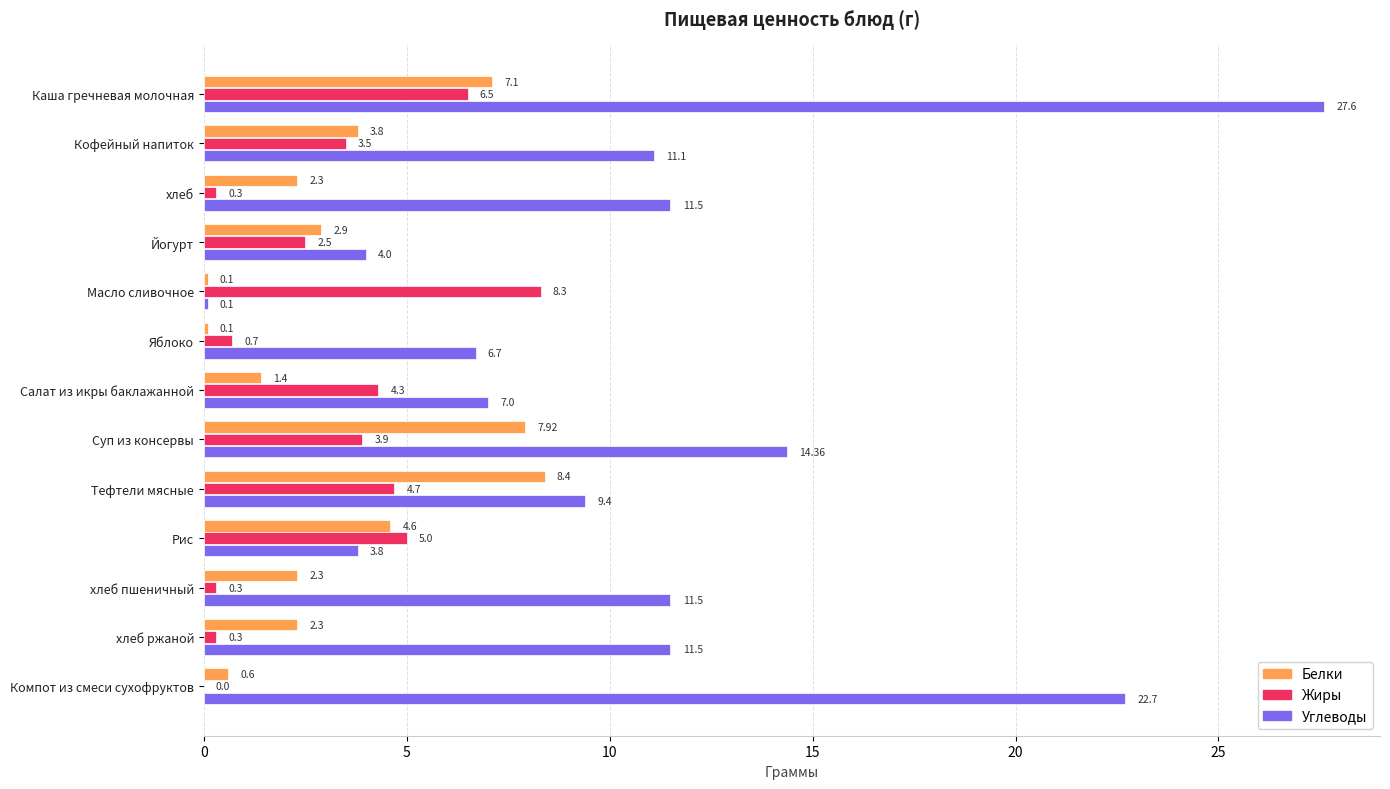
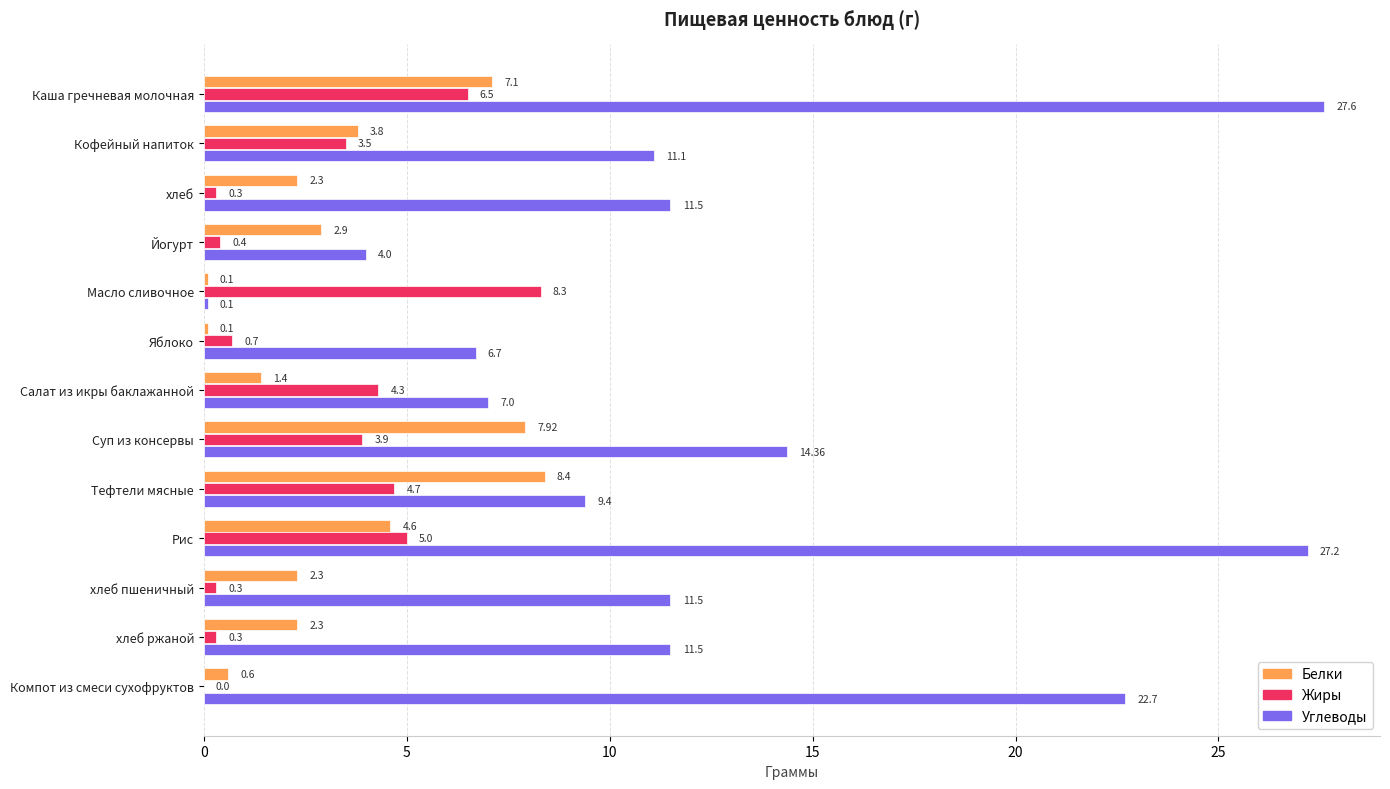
  {
    "Белки": {
      "Каша гречневая молочная": 7.1,
      "Кофейный напиток": 3.8,
      "хлеб": 2.3,
      "Йогурт": 2.9,
      "Масло сливочное": 0.1,
      "Яблоко": 0.1,
      "Салат из икры баклажанной": 1.4,
      "Суп из консервы": 7.92,
      "Тефтели мясные": 8.4,
      "Рис": 4.6,
      "хлеб пшеничный": 2.3,
      "хлеб ржаной": 2.3,
      "Компот из смеси сухофруктов": 0.6
    },
    "Жиры": {
      "Каша гречневая молочная": 6.5,
      "Кофейный напиток": 3.5,
      "хлеб": 0.3,
-     "Йогурт": 2.5,
+     "Йогурт": 0.4,
      "Масло сливочное": 8.3,
      "Яблоко": 0.7,
      "Салат из икры баклажанной": 4.3,
      "Суп из консервы": 3.9,
      "Тефтели мясные": 4.7,
      "Рис": 5.0,
      "хлеб пшеничный": 0.3,
      "хлеб ржаной": 0.3,
      "Компот из смеси сухофруктов": 0.0
    },
    "Углеводы": {
      "Каша гречневая молочная": 27.6,
      "Кофейный напиток": 11.1,
      "хлеб": 11.5,
      "Йогурт": 4.0,
      "Масло сливочное": 0.1,
      "Яблоко": 6.7,
      "Салат из икры баклажанной": 7.0,
      "Суп из консервы": 14.36,
      "Тефтели мясные": 9.4,
-     "Рис": 3.8,
+     "Рис": 27.2,
      "хлеб пшеничный": 11.5,
      "хлеб ржаной": 11.5,
      "Компот из смеси сухофруктов": 22.7
    }
  }
